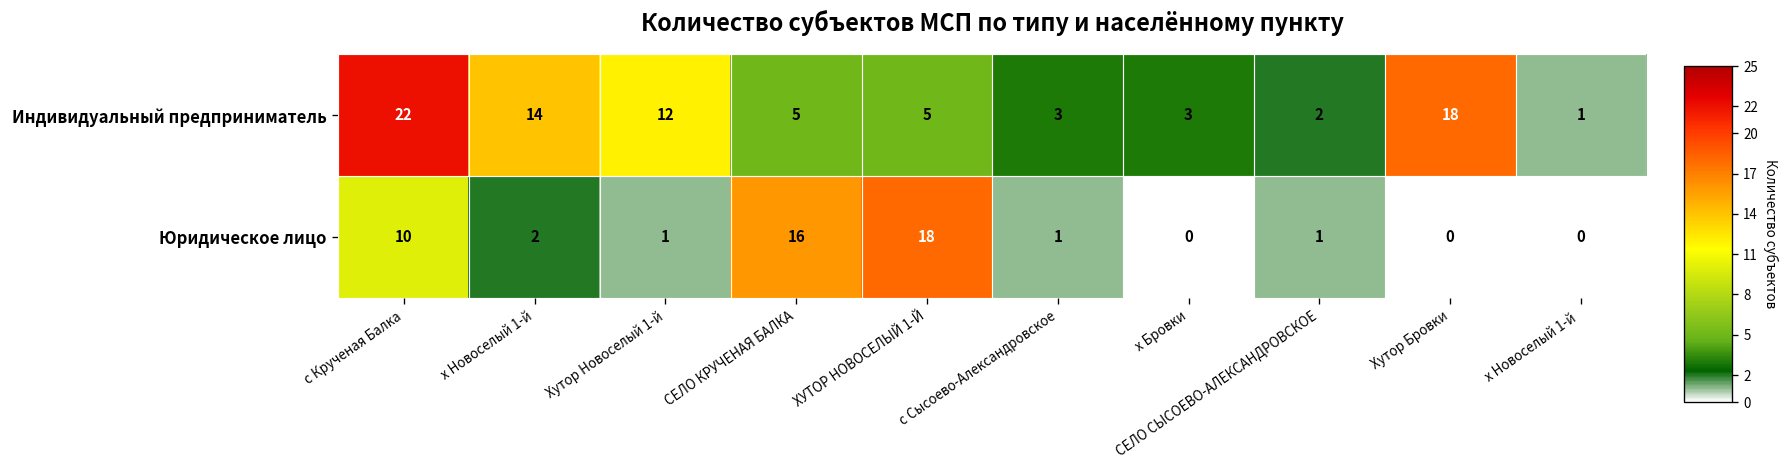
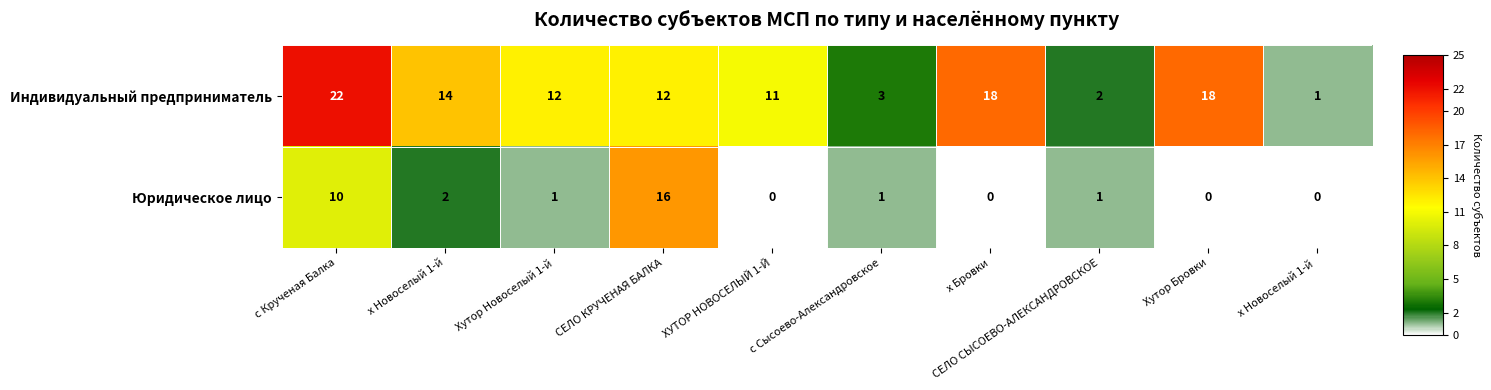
  {
    "Индивидуальный предприниматель": {
      "с Крученая Балка": 22,
      "Хутор Новоселый 1-й": 12,
-     "СЕЛО КРУЧЕНАЯ БАЛКА": 5,
-     "ХУТОР НОВОСЕЛЫЙ 1-Й": 5,
+     "СЕЛО КРУЧЕНАЯ БАЛКА": 12,
+     "ХУТОР НОВОСЕЛЫЙ 1-Й": 11,
      "с Сысоево-Александровское": 3,
-     "х Бровки": 3,
+     "х Бровки": 18,
      "СЕЛО СЫСОЕВО-АЛЕКСАНДРОВСКОЕ": 2,
      "Хутор Бровки": 18
    },
    "Юридическое лицо": {
      "с Крученая Балка": 10,
      "Хутор Новоселый 1-й": 1,
      "СЕЛО КРУЧЕНАЯ БАЛКА": 16,
-     "ХУТОР НОВОСЕЛЫЙ 1-Й": 18,
+     "ХУТОР НОВОСЕЛЫЙ 1-Й": 0,
      "с Сысоево-Александровское": 1,
      "х Бровки": 0,
      "СЕЛО СЫСОЕВО-АЛЕКСАНДРОВСКОЕ": 1,
      "Хутор Бровки": 0
    }
  }
